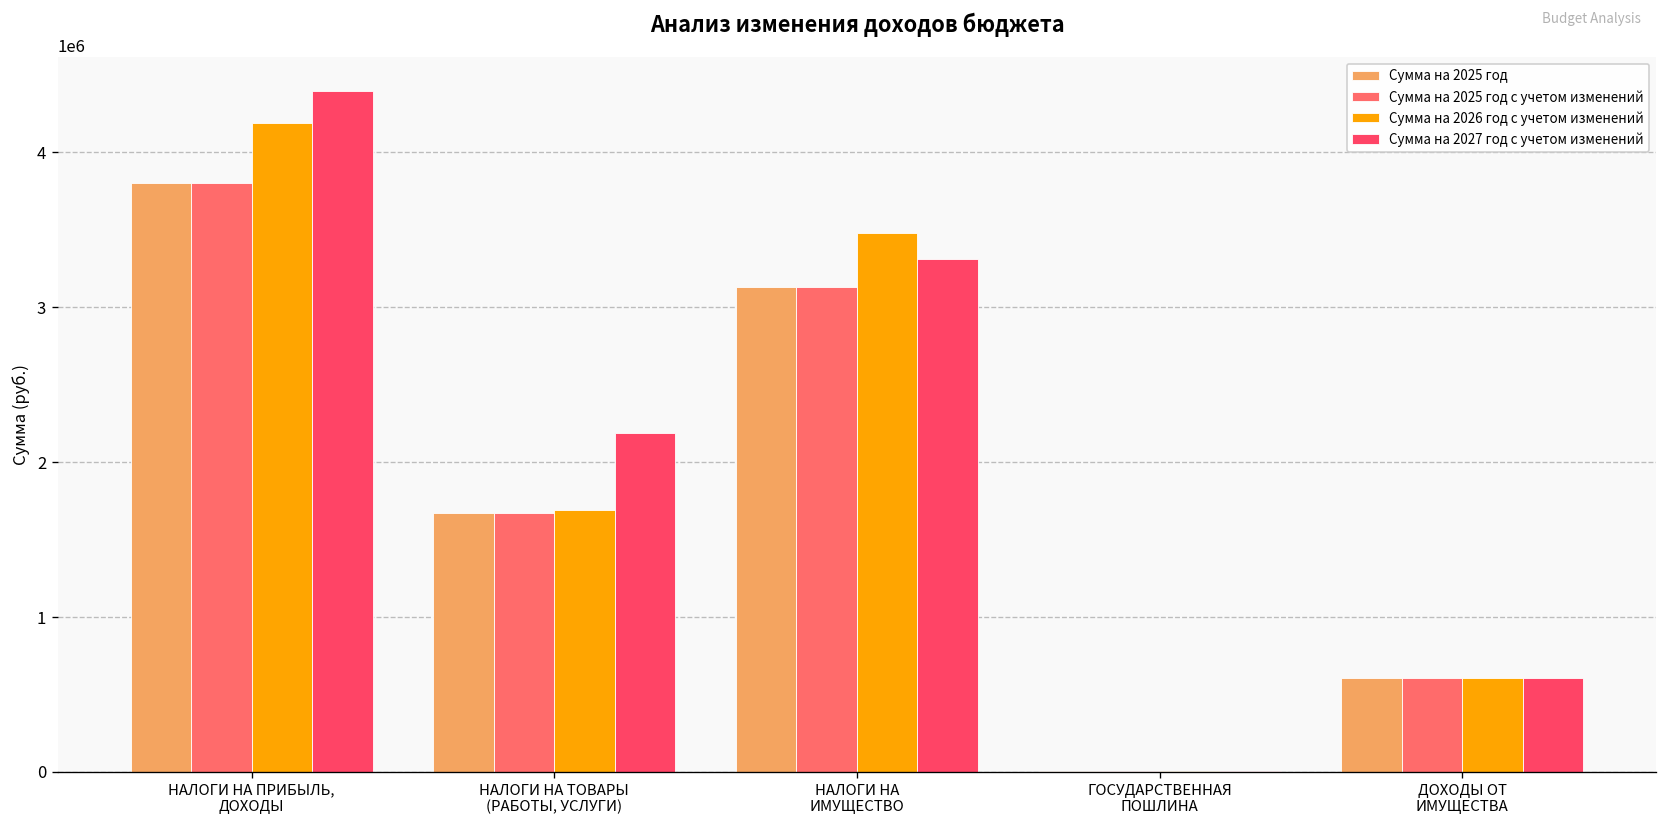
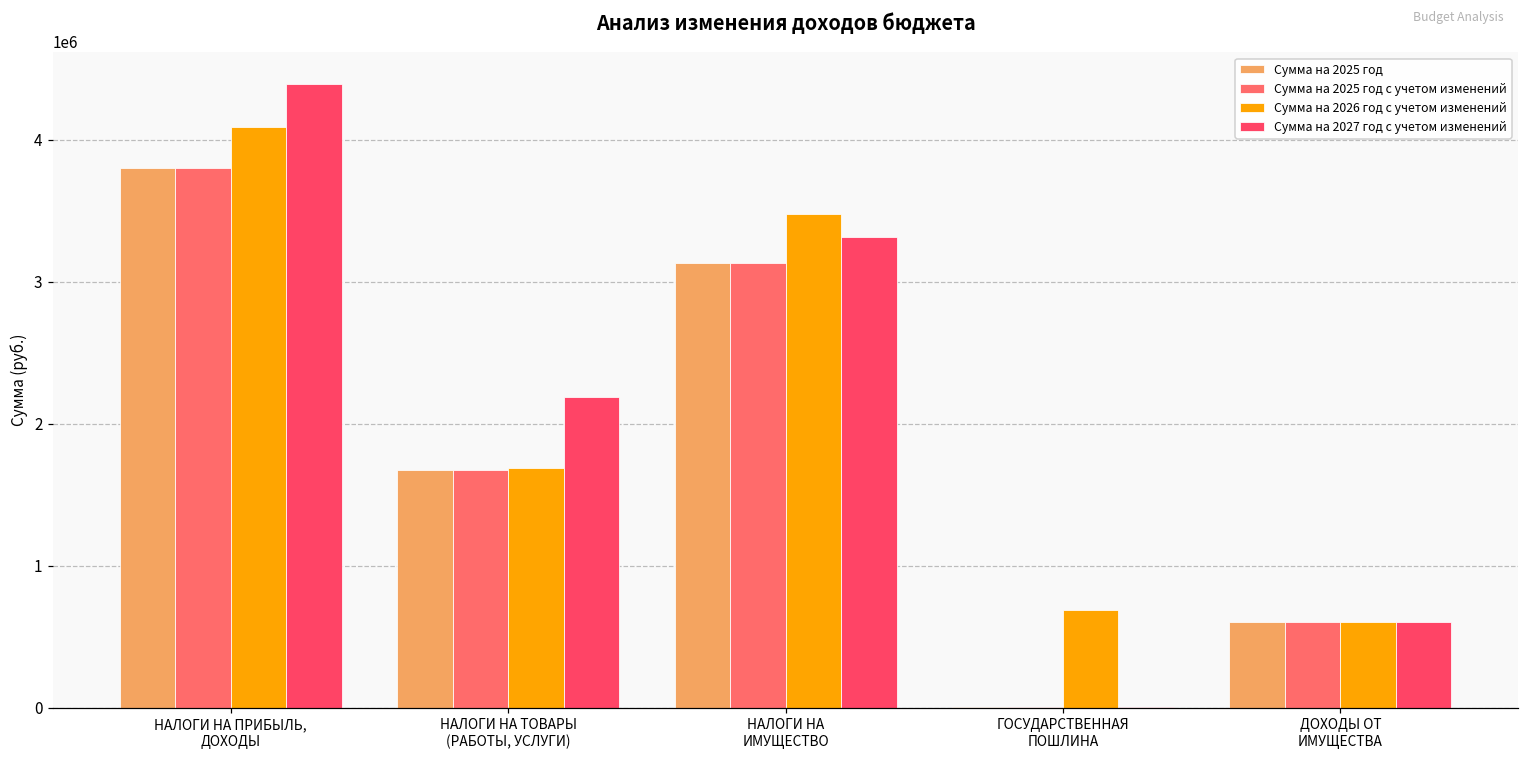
  {
    "Сумма на 2026 год с учетом изменений": {
-     "НАЛОГИ НА ПРИБЫЛЬ, ДОХОДЫ": 4190000,
+     "НАЛОГИ НА ПРИБЫЛЬ, ДОХОДЫ": 4090000,
      "НАЛОГИ НА ТОВАРЫ (РАБОТЫ, УСЛУГИ)": 1690000,
      "НАЛОГИ НА ИМУЩЕСТВО": 3480000,
-     "ГОСУДАРСТВЕННАЯ ПОШЛИНА": 10000,
+     "ГОСУДАРСТВЕННАЯ ПОШЛИНА": 680000,
      "ДОХОДЫ ОТ ИМУЩЕСТВА": 610000
    }
  }
